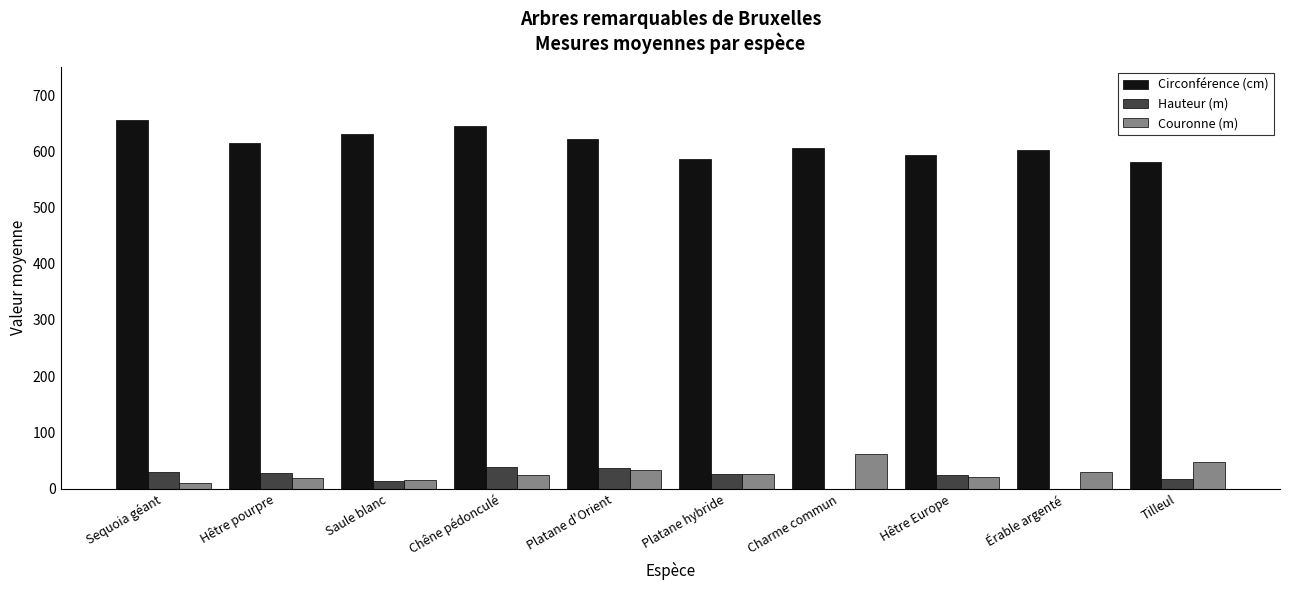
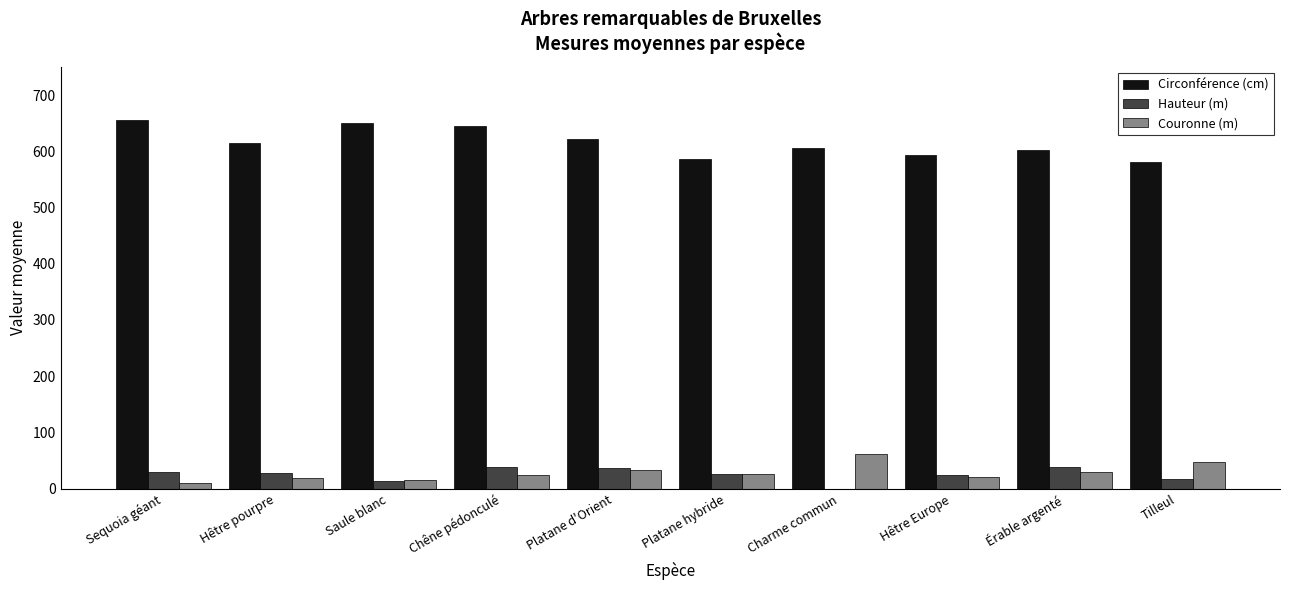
  {
    "Circonférence (cm)": {
      "Sequoia géant": 660,
      "Hêtre pourpre": 610,
-     "Saule blanc": 630,
+     "Saule blanc": 650,
      "Chêne pédonculé": 650,
      "Platane d'Orient": 620,
      "Platane hybride": 590,
      "Charme commun": 610,
      "Hêtre Europe": 590,
      "Érable argenté": 600,
      "Tilleul": 580
    },
    "Hauteur (m)": {
      "Sequoia géant": 30,
      "Hêtre pourpre": 30,
      "Saule blanc": 10,
      "Chêne pédonculé": 40,
      "Platane d'Orient": 40,
      "Platane hybride": 30,
      "Charme commun": 0,
      "Hêtre Europe": 30,
-     "Érable argenté": 0,
+     "Érable argenté": 40,
      "Tilleul": 20
    },
    "Couronne (m)": {
      "Sequoia géant": 10,
      "Hêtre pourpre": 20,
      "Saule blanc": 20,
      "Chêne pédonculé": 30,
      "Platane d'Orient": 30,
      "Platane hybride": 30,
      "Charme commun": 60,
      "Hêtre Europe": 20,
      "Érable argenté": 30,
      "Tilleul": 50
    }
  }
